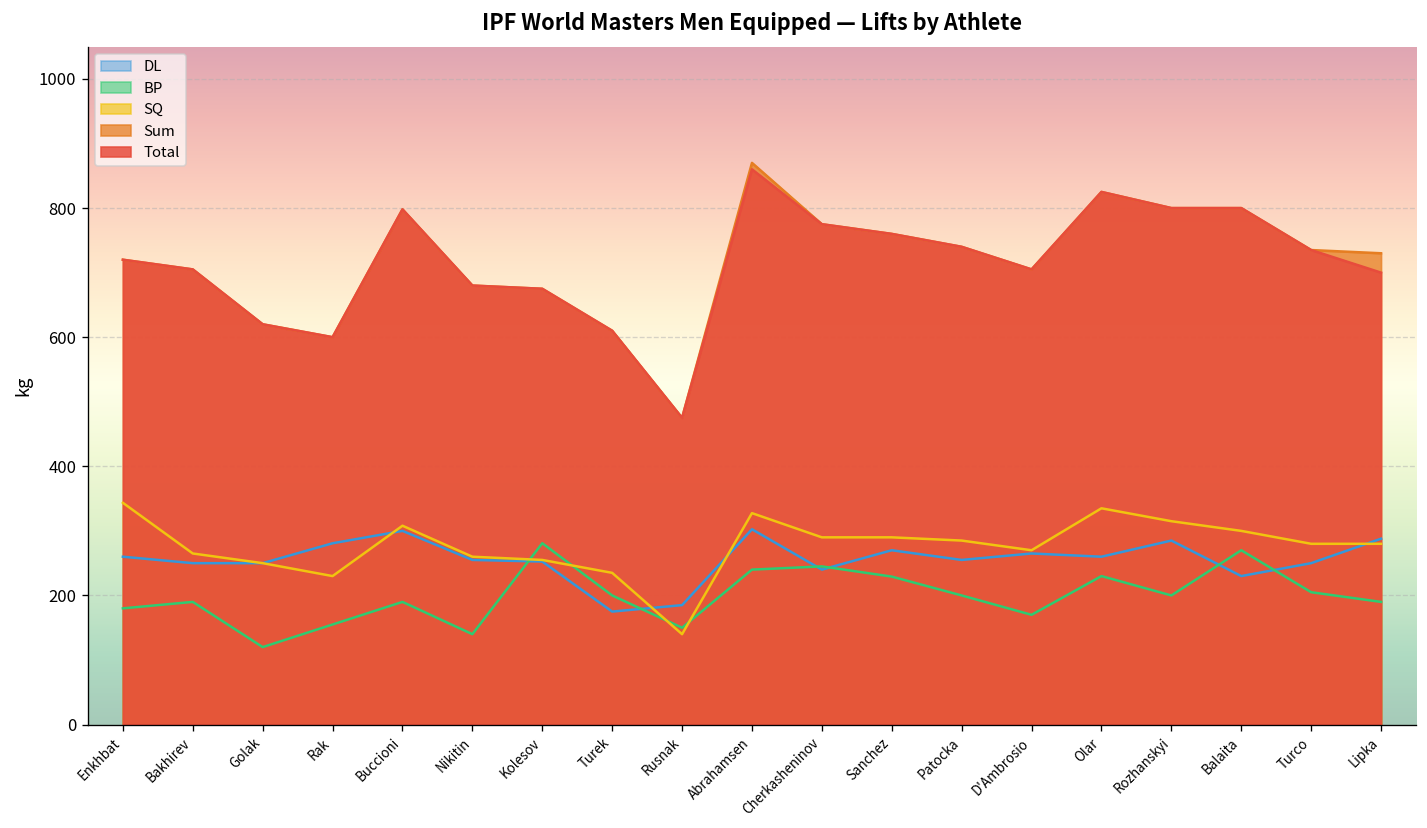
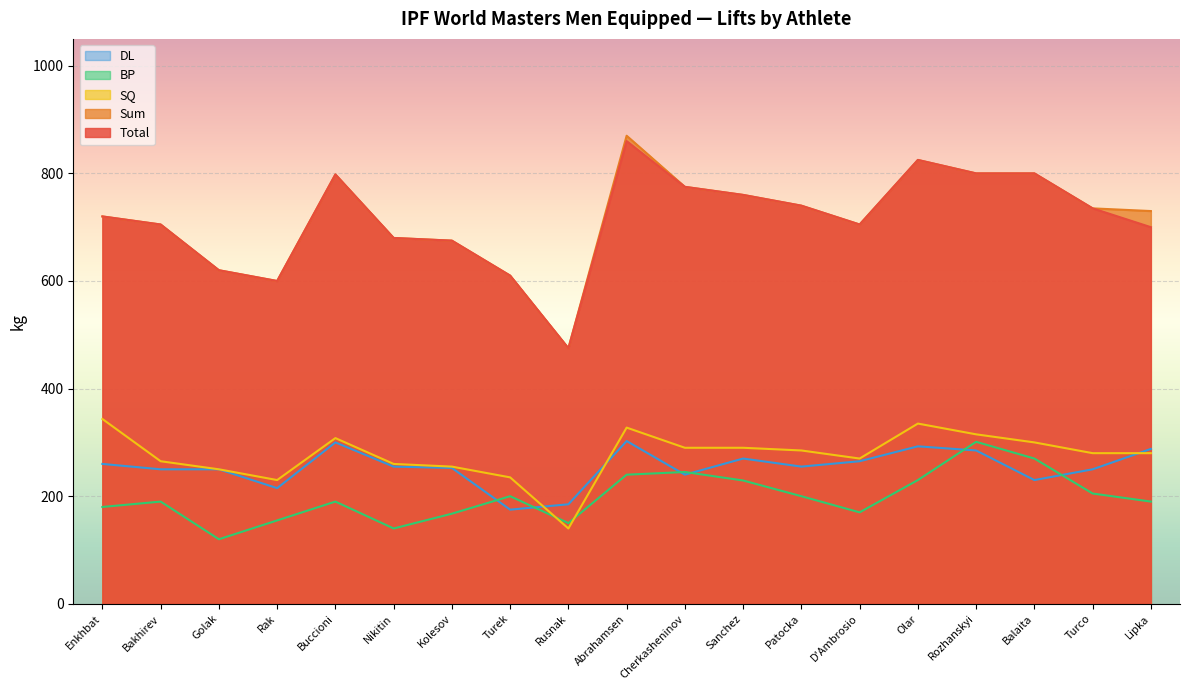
  {
    "DL": {
      "Enkhbat": 260,
      "Bakhirev": 250,
-     "Rak": 280,
+     "Rak": 220,
      "Buccioni": 300,
      "Nikitin": 260,
      "Turek": 180,
      "Rusnak": 190,
      "Abrahamsen": 300,
      "Cherkasheninov": 240,
      "Sanchez": 270,
      "Patocka": 260,
      "D'Ambrosio": 270,
-     "Olar": 260,
+     "Olar": 290,
      "Rozhanskyi": 290,
      "Balaita": 230,
      "Turco": 250,
      "Lipka": 290
    },
    "BP": {
      "Enkhbat": 180,
      "Bakhirev": 190,
      "Golak": 120,
      "Rak": 160,
      "Buccioni": 190,
      "Nikitin": 140,
-     "Kolesov": 280,
+     "Kolesov": 170,
      "Turek": 200,
      "Rusnak": 150,
      "Abrahamsen": 240,
      "Cherkasheninov": 250,
      "Sanchez": 230,
      "Patocka": 200,
      "D'Ambrosio": 170,
      "Olar": 230,
-     "Rozhanskyi": 200,
+     "Rozhanskyi": 300,
      "Balaita": 270,
      "Turco": 210,
      "Lipka": 190
    },
    "SQ": {
      "Enkhbat": 340,
      "Bakhirev": 270,
      "Rak": 230,
      "Buccioni": 310,
      "Nikitin": 260,
      "Turek": 240,
      "Rusnak": 140,
      "Abrahamsen": 330,
      "Cherkasheninov": 290,
      "Sanchez": 290,
      "Patocka": 290,
      "D'Ambrosio": 270,
      "Olar": 340,
      "Rozhanskyi": 320,
      "Balaita": 300,
      "Turco": 280,
      "Lipka": 280
    }
  }
